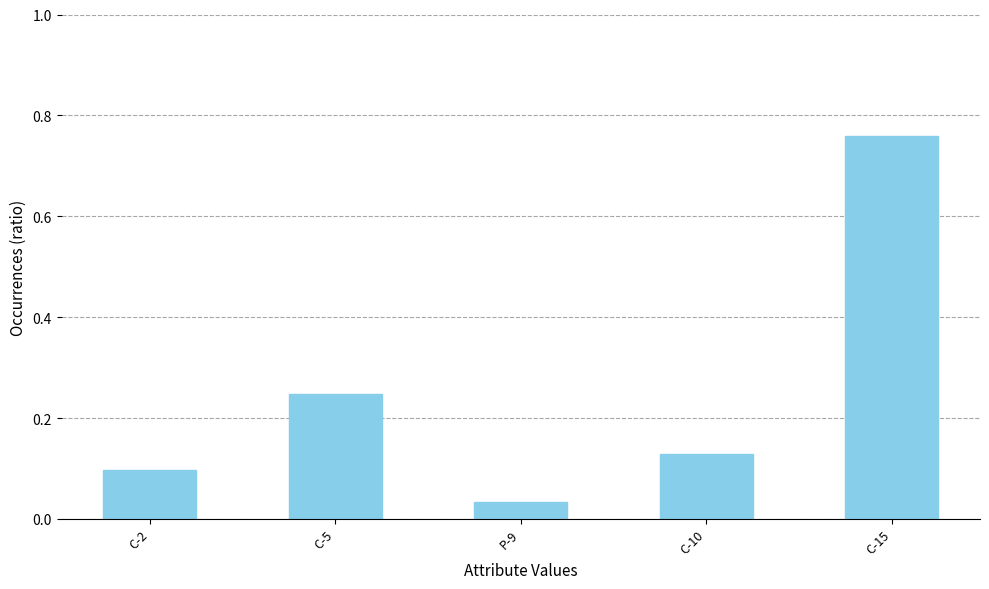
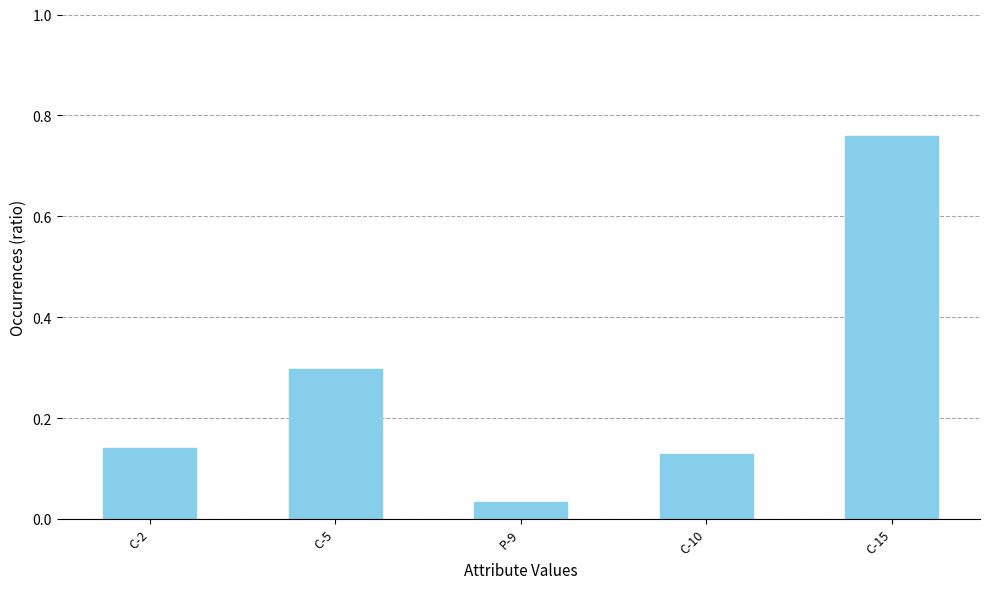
  {
-   "C-2": 0.10,
-   "C-5": 0.25,
+   "C-2": 0.14,
+   "C-5": 0.30,
    "P-9": 0.03,
    "C-10": 0.13,
    "C-15": 0.76
  }
